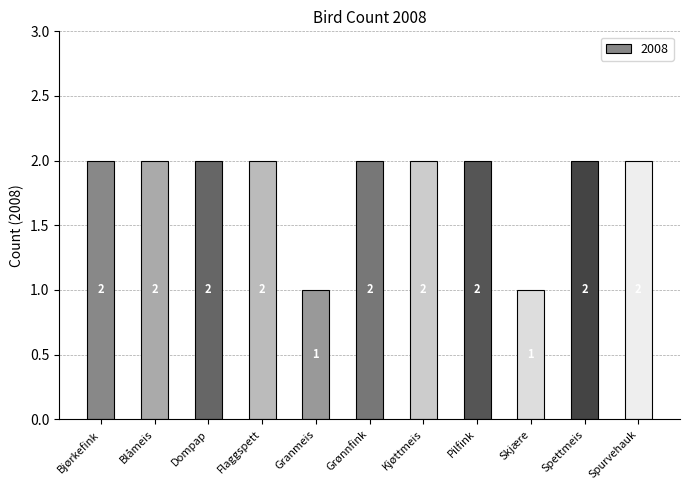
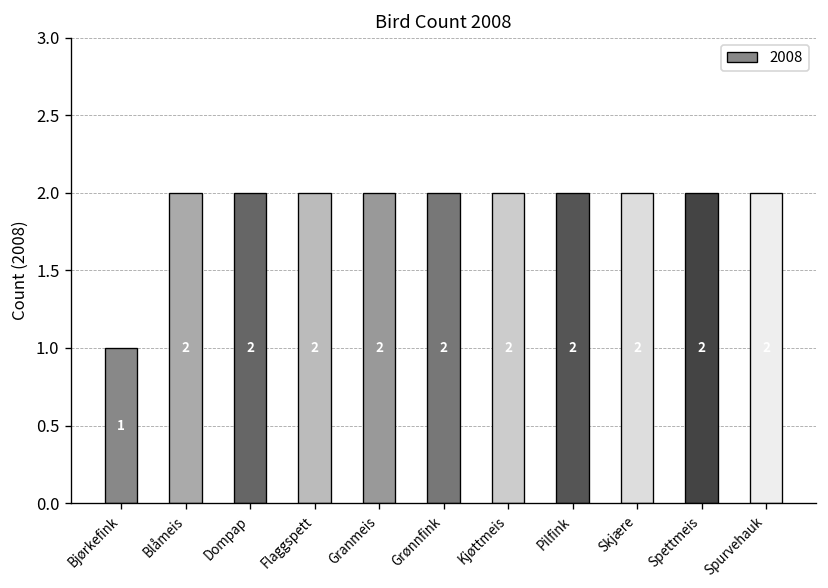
  {
-   "Bjørkefink": 2,
+   "Bjørkefink": 1,
    "Blåmeis": 2,
    "Dompap": 2,
    "Flaggspett": 2,
-   "Granmeis": 1,
+   "Granmeis": 2,
    "Grønnfink": 2,
    "Kjøttmeis": 2,
    "Pilfink": 2,
-   "Skjære": 1,
+   "Skjære": 2,
    "Spettmeis": 2
  }
